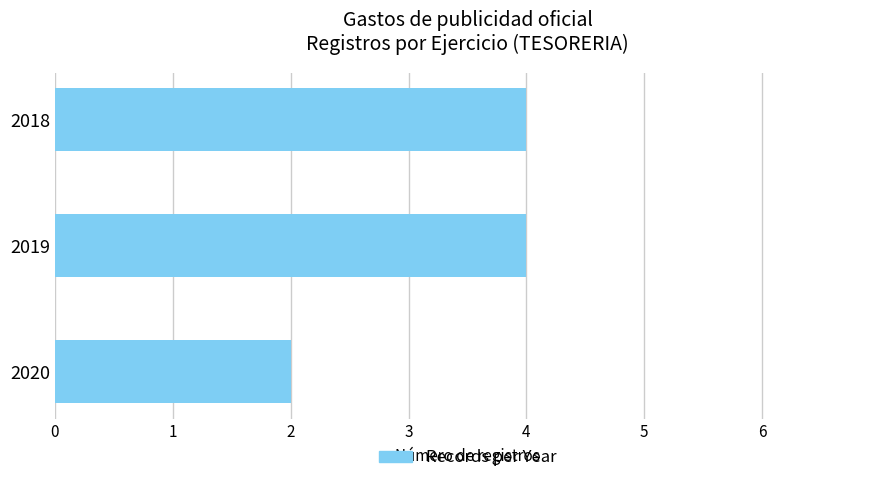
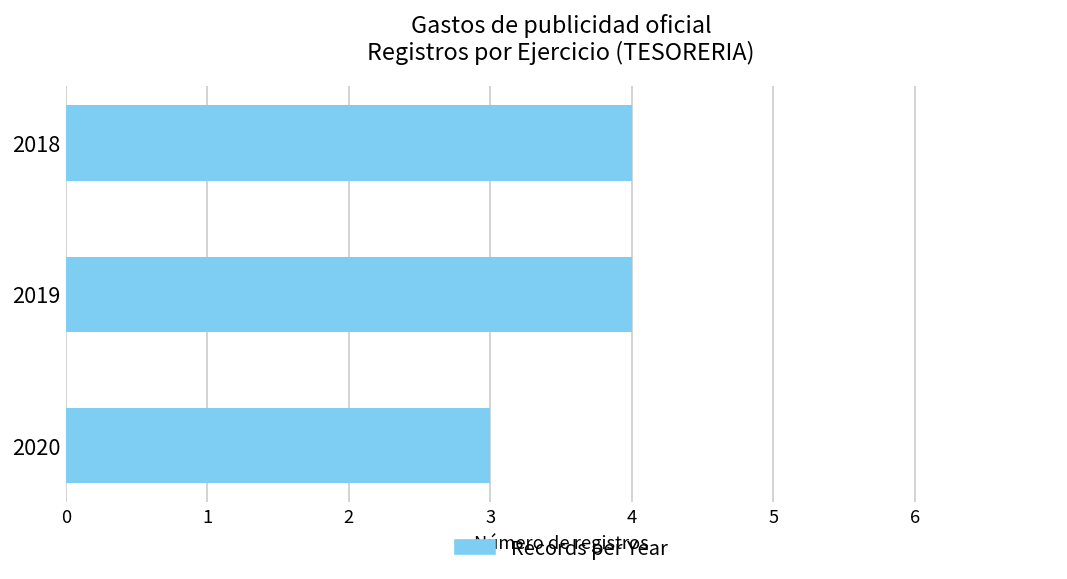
  {
    "2018": 4,
    "2019": 4,
-   "2020": 2
+   "2020": 3
  }
